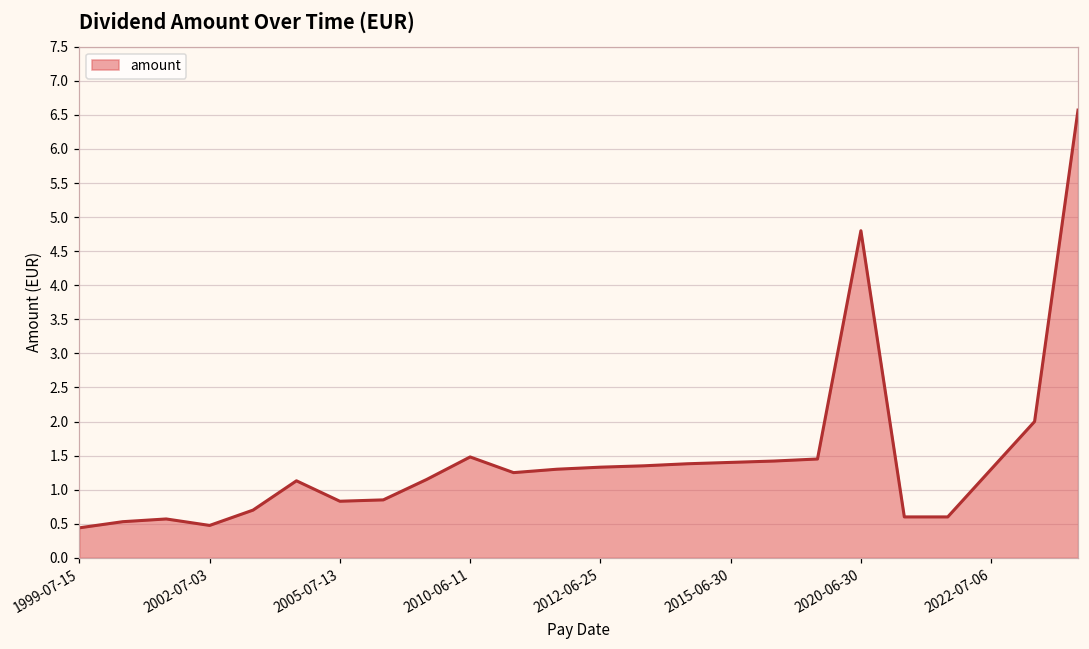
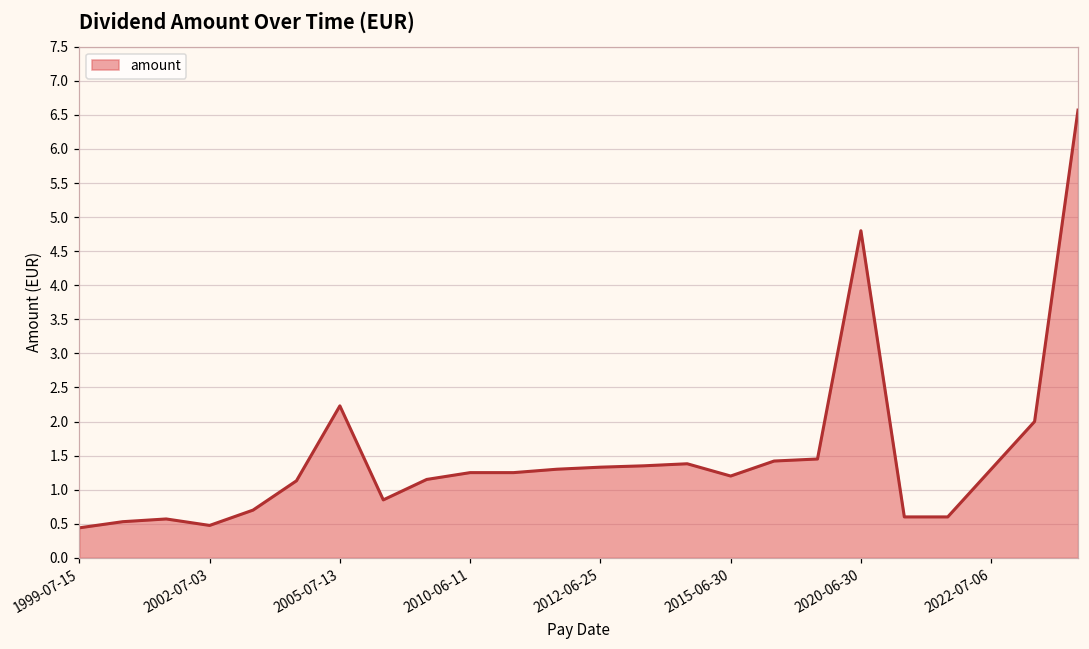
  {
    "1999-07-15": 0.4,
    "2002-07-03": 0.5,
-   "2005-07-13": 0.8,
-   "2010-06-11": 1.5,
+   "2005-07-13": 2.2,
+   "2010-06-11": 1.3,
    "2012-06-25": 1.3,
-   "2015-06-30": 1.4,
+   "2015-06-30": 1.2,
    "2020-06-30": 4.8,
    "2022-07-06": 1.3
  }
